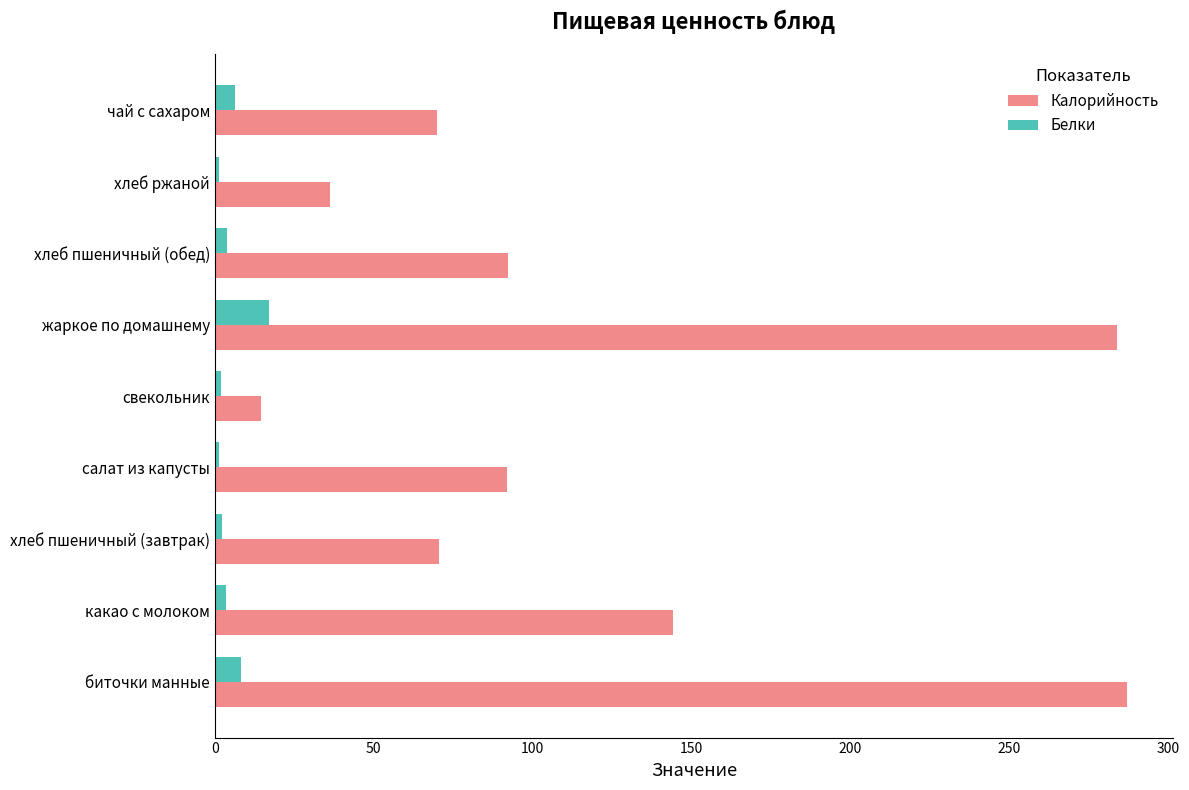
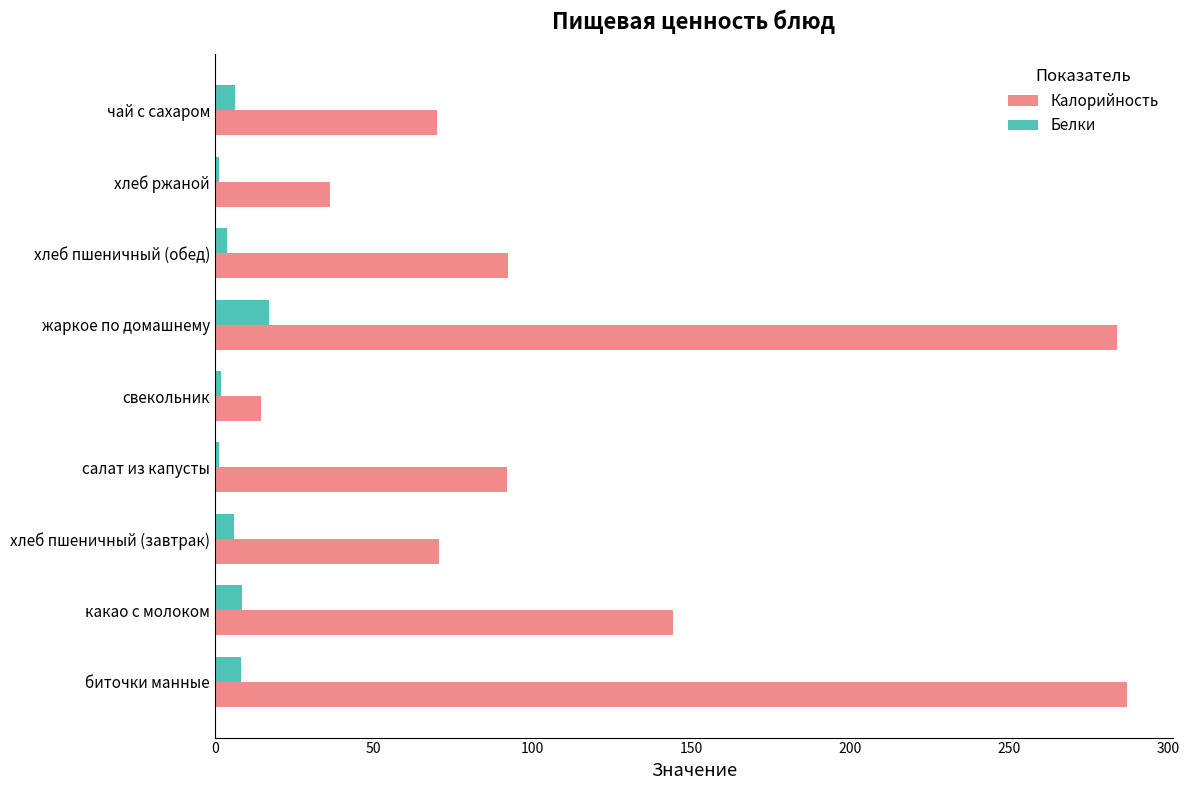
  {
    "Калорийность": {
      "чай с сахаром": 70,
      "хлеб ржаной": 36,
      "хлеб пшеничный (обед)": 92,
      "жаркое по домашнему": 284,
      "свекольник": 14,
      "салат из капусты": 92,
      "хлеб пшеничный (завтрак)": 71,
      "какао с молоком": 144,
      "биточки манные": 287
    },
    "Белки": {
      "чай с сахаром": 6,
      "хлеб ржаной": 1,
      "хлеб пшеничный (обед)": 4,
      "жаркое по домашнему": 17,
      "свекольник": 2,
      "салат из капусты": 1,
-     "хлеб пшеничный (завтрак)": 2,
-     "какао с молоком": 4,
+     "хлеб пшеничный (завтрак)": 6,
+     "какао с молоком": 8,
      "биточки манные": 8
    }
  }
